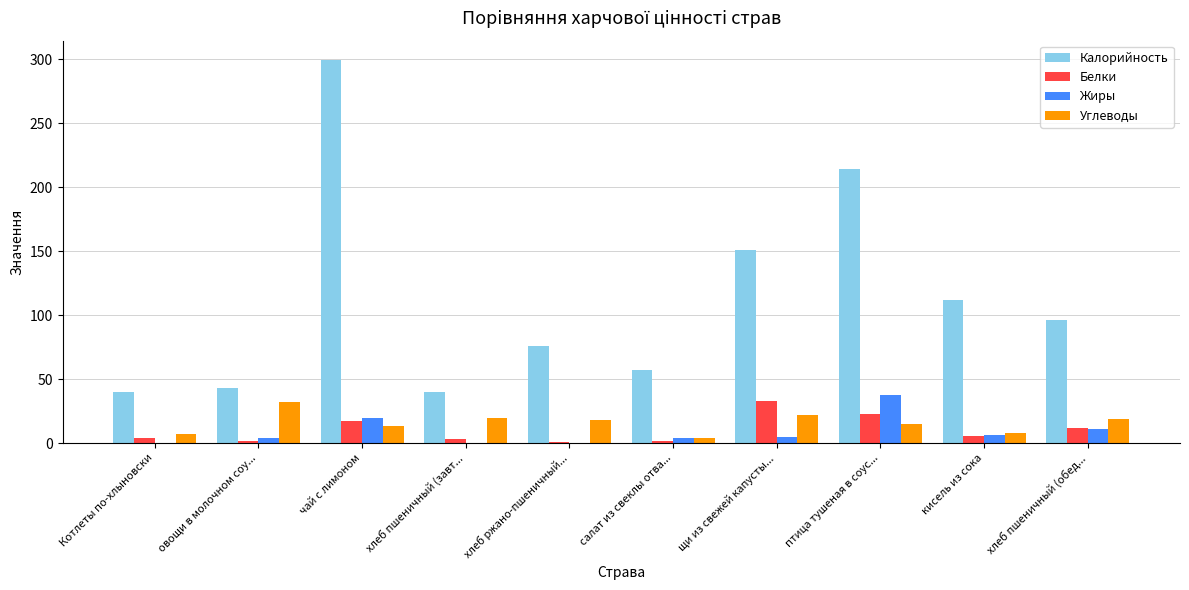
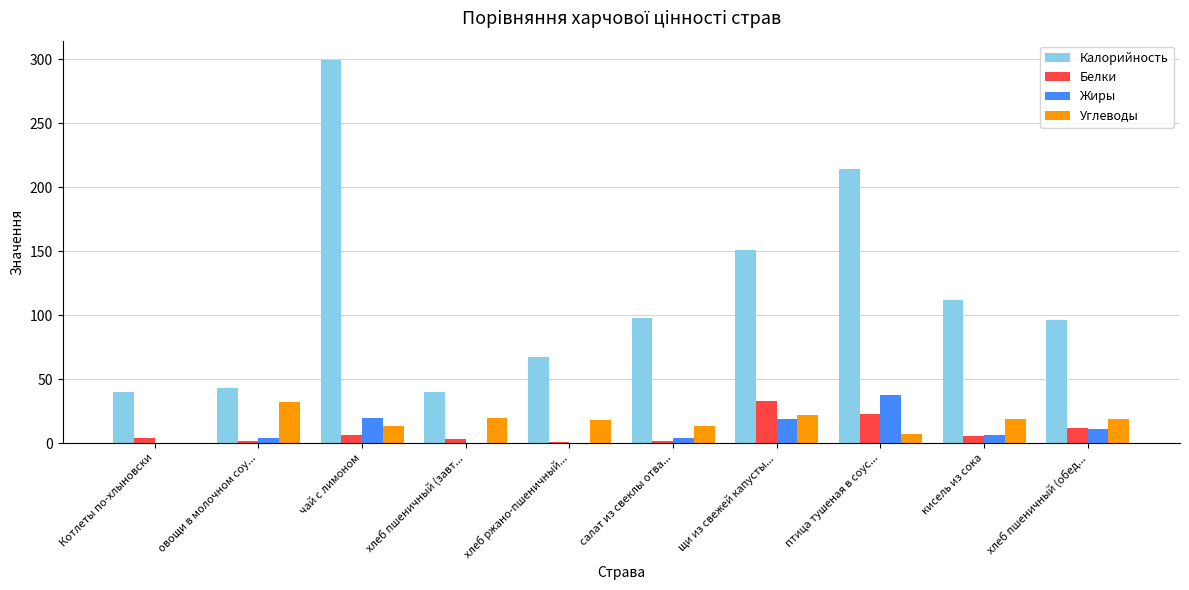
  {
    "Калорийность": {
      "Котлеты по-хлыновски": 40,
      "овощи в молочном соу...": 43,
      "чай с лимоном": 299,
      "хлеб пшеничный (завт...": 40,
-     "хлеб ржано-пшеничный...": 76,
-     "салат из свеклы отва...": 57,
+     "хлеб ржано-пшеничный...": 67,
+     "салат из свеклы отва...": 98,
      "щи из свежей капусты...": 151,
      "птица тушеная в соус...": 214,
      "кисель из сока": 112,
      "хлеб пшеничный (обед...": 96
    },
    "Белки": {
      "Котлеты по-хлыновски": 4,
-     "чай с лимоном": 17,
+     "чай с лимоном": 6,
      "хлеб пшеничный (завт...": 3,
      "салат из свеклы отва...": 2,
      "щи из свежей капусты...": 33,
      "птица тушеная в соус...": 22,
      "кисель из сока": 6,
      "хлеб пшеничный (обед...": 11
    },
    "Жиры": {
      "овощи в молочном соу...": 4,
      "чай с лимоном": 19,
      "хлеб ржано-пшеничный...": 0,
      "салат из свеклы отва...": 4,
-     "щи из свежей капусты...": 5,
+     "щи из свежей капусты...": 19,
      "птица тушеная в соус...": 38,
      "кисель из сока": 6,
      "хлеб пшеничный (обед...": 11
    },
    "Углеводы": {
-     "Котлеты по-хлыновски": 7,
+     "Котлеты по-хлыновски": 0,
      "овощи в молочном соу...": 32,
      "чай с лимоном": 13,
      "хлеб пшеничный (завт...": 19,
      "хлеб ржано-пшеничный...": 18,
-     "салат из свеклы отва...": 4,
+     "салат из свеклы отва...": 14,
      "щи из свежей капусты...": 22,
-     "птица тушеная в соус...": 15,
-     "кисель из сока": 8,
+     "птица тушеная в соус...": 7,
+     "кисель из сока": 19,
      "хлеб пшеничный (обед...": 19
    }
  }
